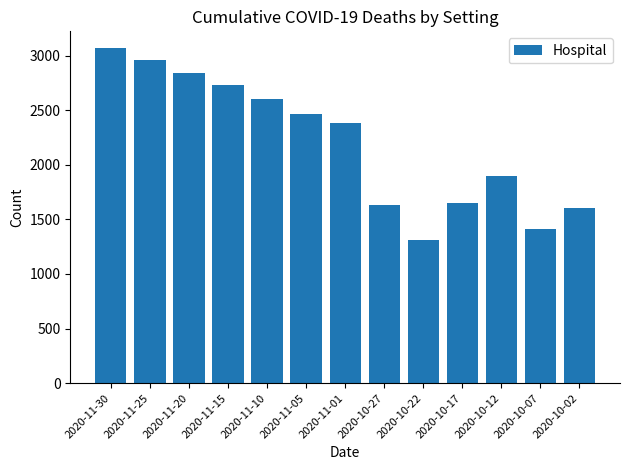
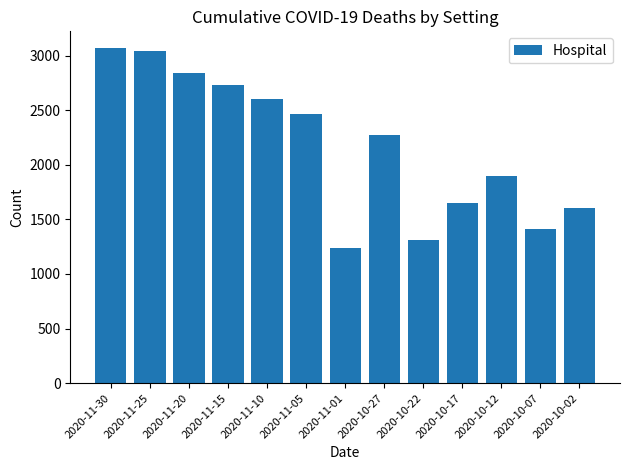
  {
    "2020-11-30": 3070,
-   "2020-11-25": 2960,
+   "2020-11-25": 3040,
    "2020-11-20": 2840,
    "2020-11-15": 2730,
    "2020-11-10": 2600,
    "2020-11-05": 2470,
-   "2020-11-01": 2380,
-   "2020-10-27": 1630,
+   "2020-11-01": 1240,
+   "2020-10-27": 2270,
    "2020-10-22": 1310,
    "2020-10-17": 1650,
    "2020-10-12": 1890,
    "2020-10-07": 1410,
    "2020-10-02": 1600
  }
